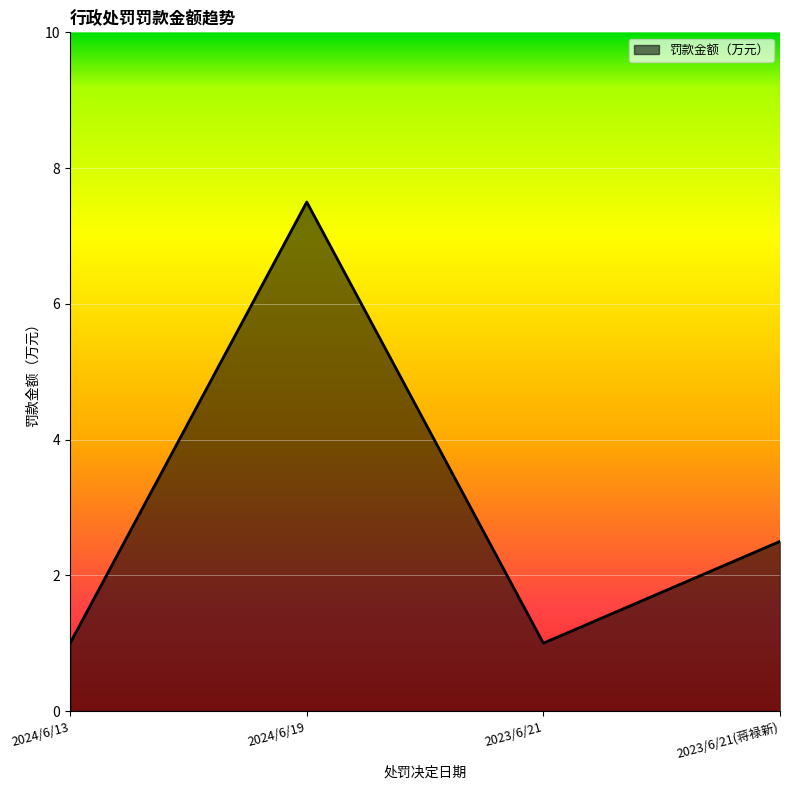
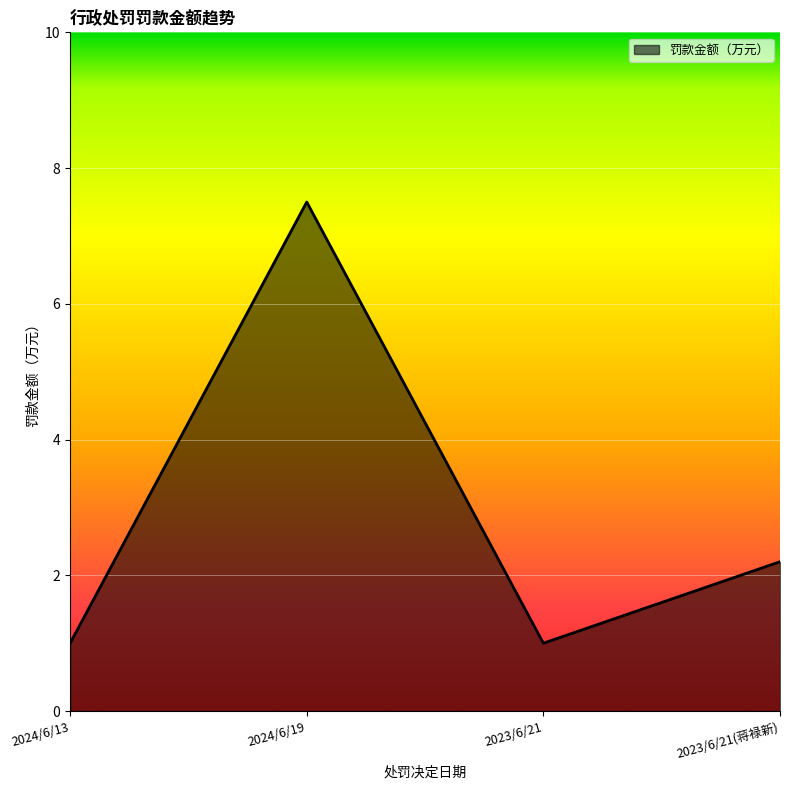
  {
    "2024/6/13": 1.0,
    "2024/6/19": 7.5,
    "2023/6/21": 1.0,
-   "2023/6/21(蒋禄新)": 2.5
+   "2023/6/21(蒋禄新)": 2.2
  }
